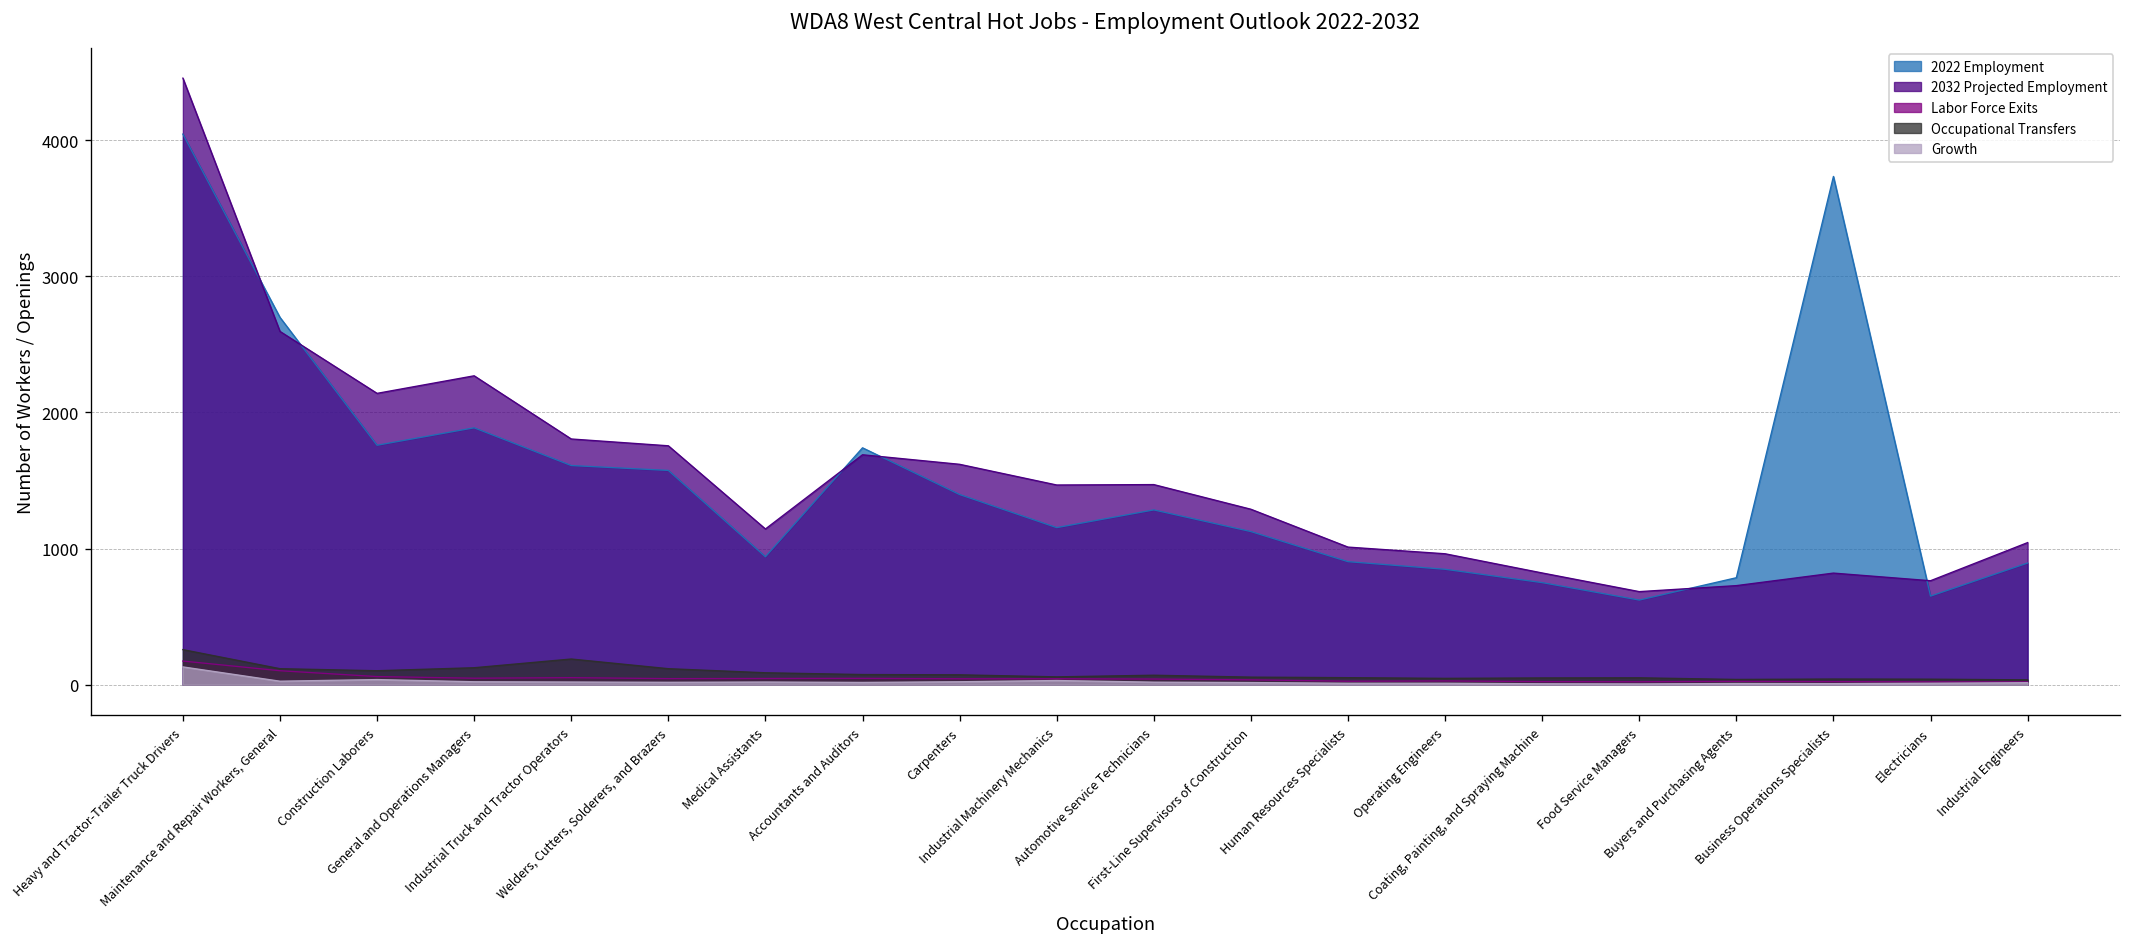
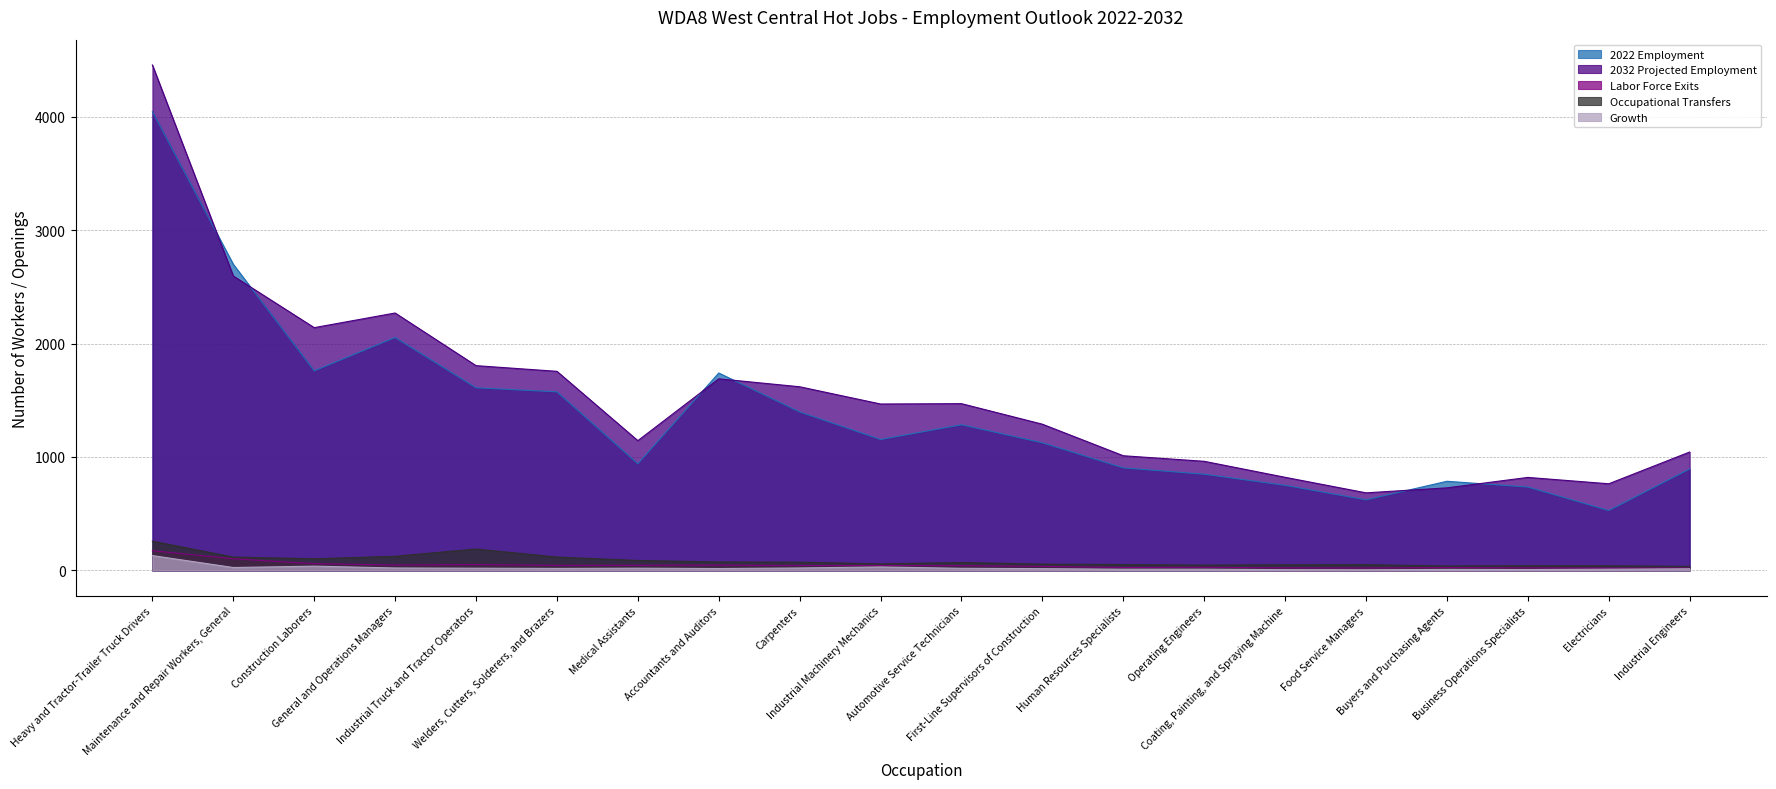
  {
    "2022 Employment": {
      "Heavy and Tractor-Trailer Truck Drivers": 4040,
      "Maintenance and Repair Workers, General": 2700,
      "Construction Laborers": 1760,
-     "General and Operations Managers": 1890,
+     "General and Operations Managers": 2050,
      "Industrial Truck and Tractor Operators": 1610,
      "Welders, Cutters, Solderers, and Brazers": 1570,
      "Medical Assistants": 940,
      "Accountants and Auditors": 1740,
      "Carpenters": 1400,
      "Industrial Machinery Mechanics": 1150,
      "Automotive Service Technicians": 1280,
      "First-Line Supervisors of Construction": 1130,
      "Human Resources Specialists": 900,
      "Operating Engineers": 850,
      "Coating, Painting, and Spraying Machine": 750,
      "Food Service Managers": 620,
      "Buyers and Purchasing Agents": 790,
-     "Business Operations Specialists": 3730,
-     "Electricians": 650,
+     "Business Operations Specialists": 740,
+     "Electricians": 530,
      "Industrial Engineers": 890
    },
    "Occupational Transfers": {
      "Heavy and Tractor-Trailer Truck Drivers": 260,
      "Construction Laborers": 100,
      "General and Operations Managers": 130,
      "Industrial Truck and Tractor Operators": 190,
      "Welders, Cutters, Solderers, and Brazers": 120,
      "Medical Assistants": 90,
      "Accountants and Auditors": 80,
      "Carpenters": 70,
      "Automotive Service Technicians": 70,
      "Human Resources Specialists": 50,
      "Coating, Painting, and Spraying Machine": 50,
      "Food Service Managers": 50
    },
    "Growth": {
      "Heavy and Tractor-Trailer Truck Drivers": 130,
      "Maintenance and Repair Workers, General": 30,
      "General and Operations Managers": 20,
      "Industrial Truck and Tractor Operators": 20,
      "Welders, Cutters, Solderers, and Brazers": 20,
      "Medical Assistants": 20,
      "Accountants and Auditors": 20,
      "Automotive Service Technicians": 20
    }
  }
